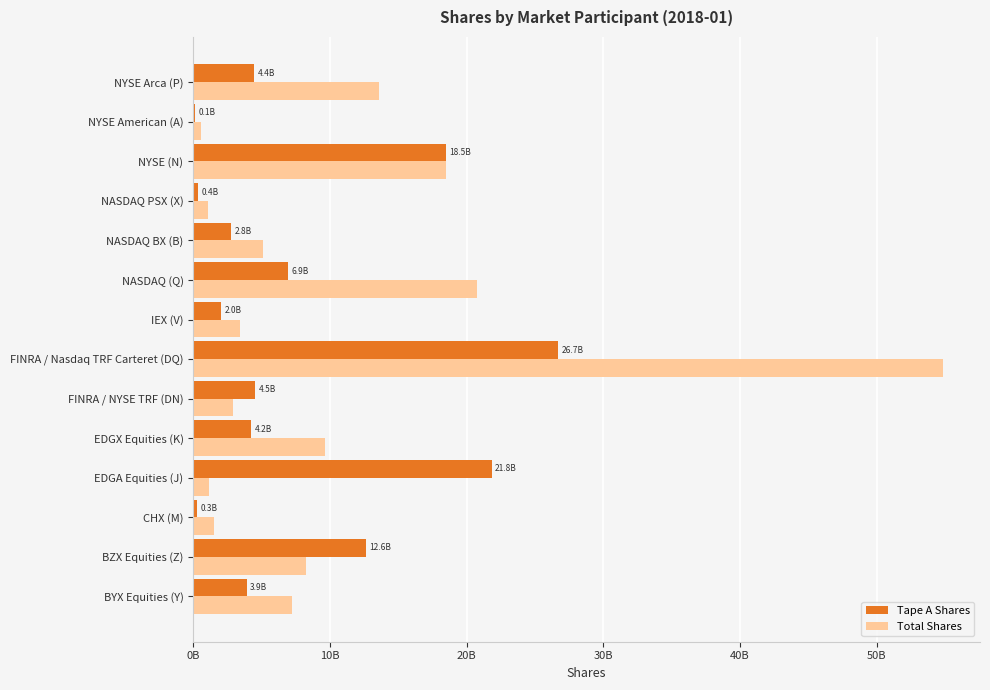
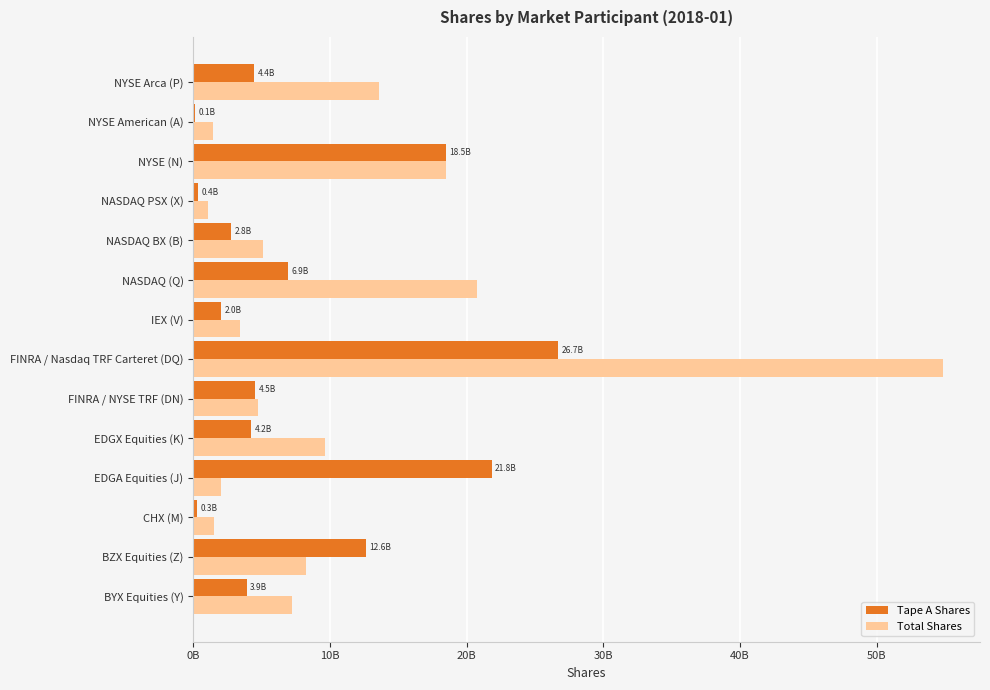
  {
    "Tape A Shares": {
      "NYSE Arca (P)": "4.4B",
      "NYSE American (A)": "0.1B",
      "NYSE (N)": "18.5B",
      "NASDAQ PSX (X)": "0.4B",
      "NASDAQ BX (B)": "2.8B",
      "NASDAQ (Q)": "6.9B",
      "IEX (V)": "2.0B",
      "FINRA / Nasdaq TRF Carteret (DQ)": "26.7B",
      "FINRA / NYSE TRF (DN)": "4.5B",
      "EDGX Equities (K)": "4.2B",
      "EDGA Equities (J)": "21.8B",
      "CHX (M)": "0.3B",
      "BZX Equities (Z)": "12.6B",
      "BYX Equities (Y)": "3.9B"
    },
    "Total Shares": {
      "NYSE Arca (P)": "13600000000",
-     "NYSE American (A)": "500000000",
+     "NYSE American (A)": "1400000000",
      "NASDAQ PSX (X)": "1100000000",
      "NASDAQ BX (B)": "5100000000",
      "NASDAQ (Q)": "20800000000",
      "IEX (V)": "3400000000",
      "FINRA / Nasdaq TRF Carteret (DQ)": "54800000000",
-     "FINRA / NYSE TRF (DN)": "2900000000",
+     "FINRA / NYSE TRF (DN)": "4700000000",
      "EDGX Equities (K)": "9600000000",
-     "EDGA Equities (J)": "1200000000",
+     "EDGA Equities (J)": "2100000000",
      "CHX (M)": "1500000000",
      "BZX Equities (Z)": "8300000000",
      "BYX Equities (Y)": "7200000000"
    }
  }
